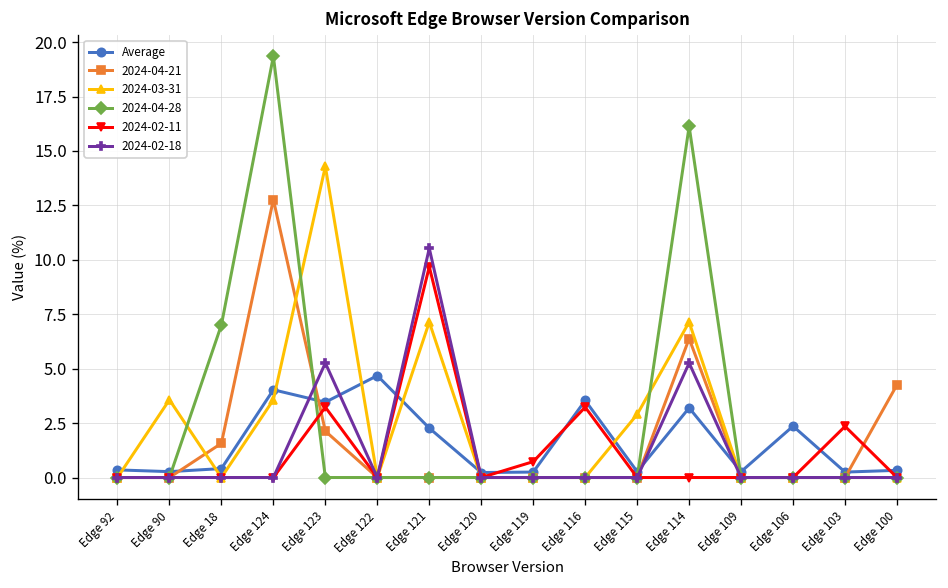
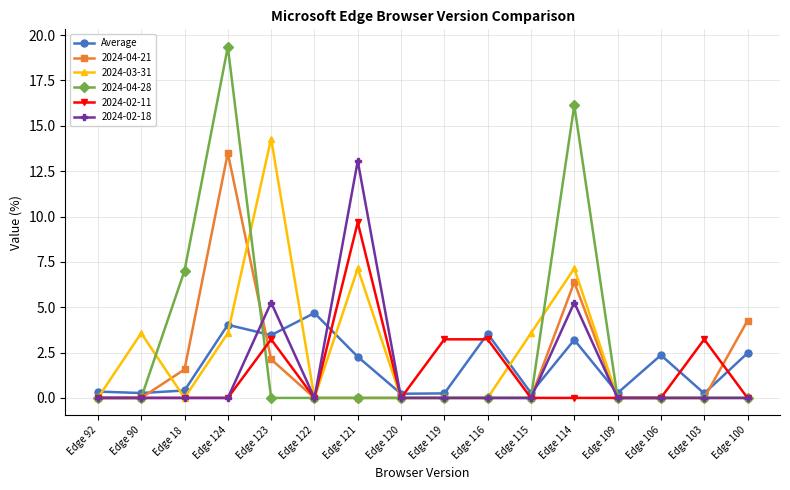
  {
    "Average": {
      "Edge 92": 0.4,
      "Edge 90": 0.3,
      "Edge 18": 0.4,
      "Edge 124": 4.0,
      "Edge 123": 3.5,
      "Edge 122": 4.7,
      "Edge 121": 2.3,
      "Edge 120": 0.2,
      "Edge 119": 0.3,
      "Edge 116": 3.5,
      "Edge 115": 0.3,
      "Edge 114": 3.2,
      "Edge 109": 0.3,
      "Edge 106": 2.4,
      "Edge 103": 0.3,
-     "Edge 100": 0.3
+     "Edge 100": 2.5
    },
    "2024-04-21": {
      "Edge 18": 1.6,
-     "Edge 124": 12.8,
+     "Edge 124": 13.5,
      "Edge 123": 2.1,
      "Edge 114": 6.4,
      "Edge 100": 4.3
    },
    "2024-03-31": {
      "Edge 90": 3.6,
      "Edge 124": 3.6,
      "Edge 123": 14.3,
      "Edge 121": 7.1,
-     "Edge 115": 2.9,
+     "Edge 115": 3.6,
      "Edge 114": 7.1
    },
    "2024-04-28": {
      "Edge 18": 7.0,
      "Edge 124": 19.4,
      "Edge 123": 0.0,
      "Edge 114": 16.1
    },
    "2024-02-11": {
      "Edge 123": 3.2,
      "Edge 121": 9.7,
-     "Edge 119": 0.7,
+     "Edge 119": 3.2,
      "Edge 116": 3.2,
      "Edge 114": 0.0,
-     "Edge 103": 2.4
+     "Edge 103": 3.2
    },
    "2024-02-18": {
      "Edge 123": 5.3,
-     "Edge 121": 10.5,
+     "Edge 121": 13.1,
      "Edge 114": 5.3
    }
  }
